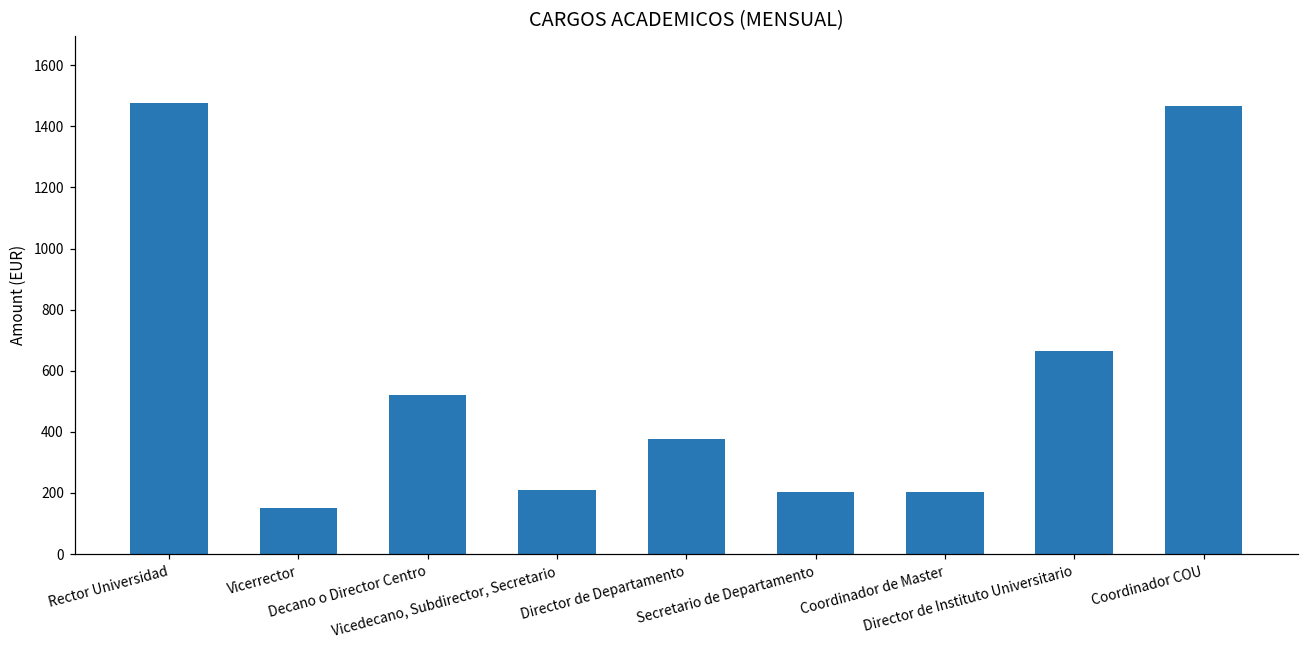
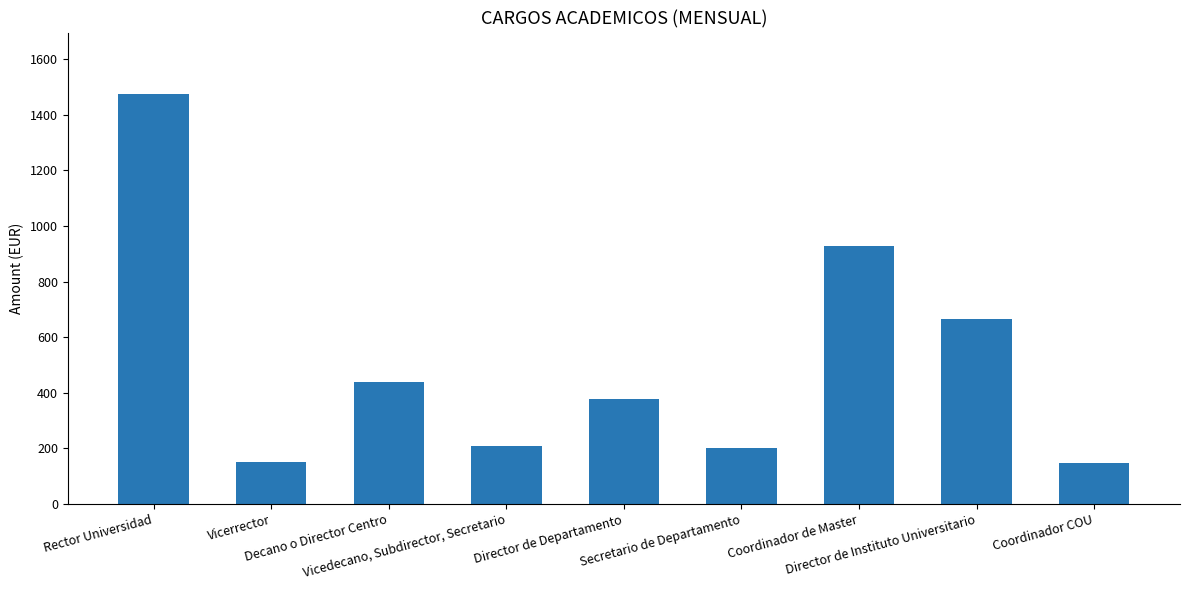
  {
    "Rector Universidad": 1480,
    "Vicerrector": 150,
-   "Decano o Director Centro": 520,
+   "Decano o Director Centro": 440,
    "Vicedecano, Subdirector, Secretario": 210,
    "Director de Departamento": 380,
    "Secretario de Departamento": 200,
-   "Coordinador de Master": 200,
+   "Coordinador de Master": 930,
    "Director de Instituto Universitario": 660,
-   "Coordinador COU": 1470
+   "Coordinador COU": 150
  }
